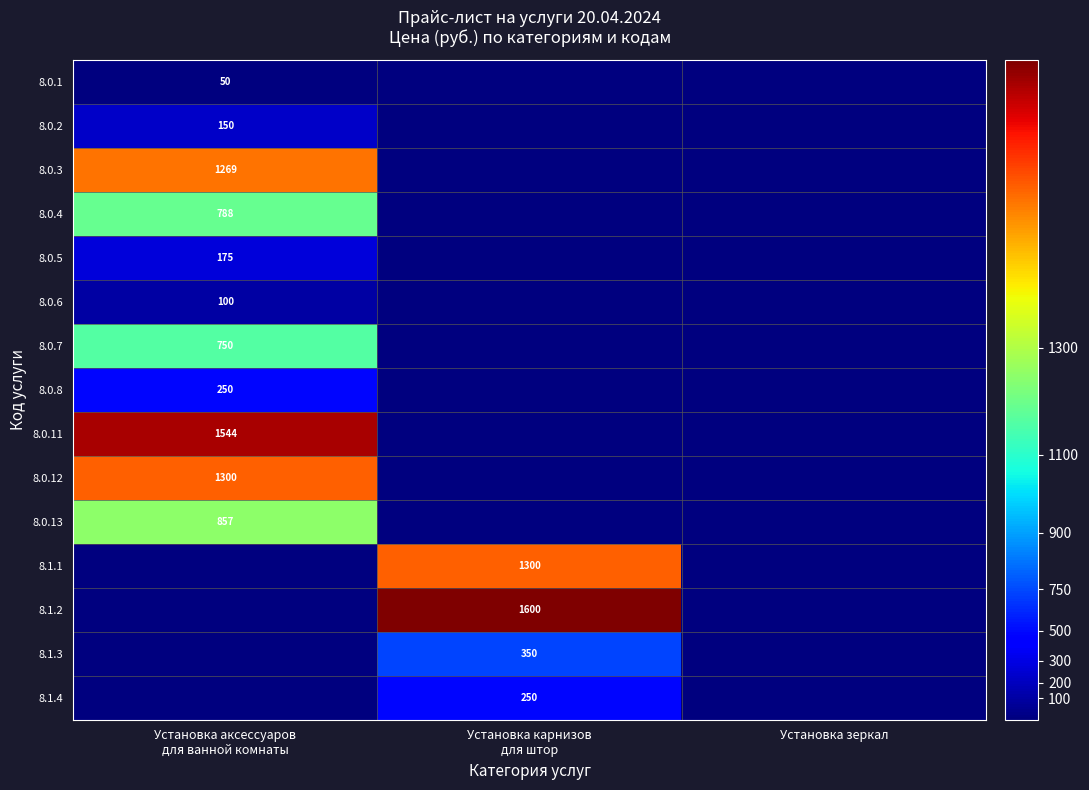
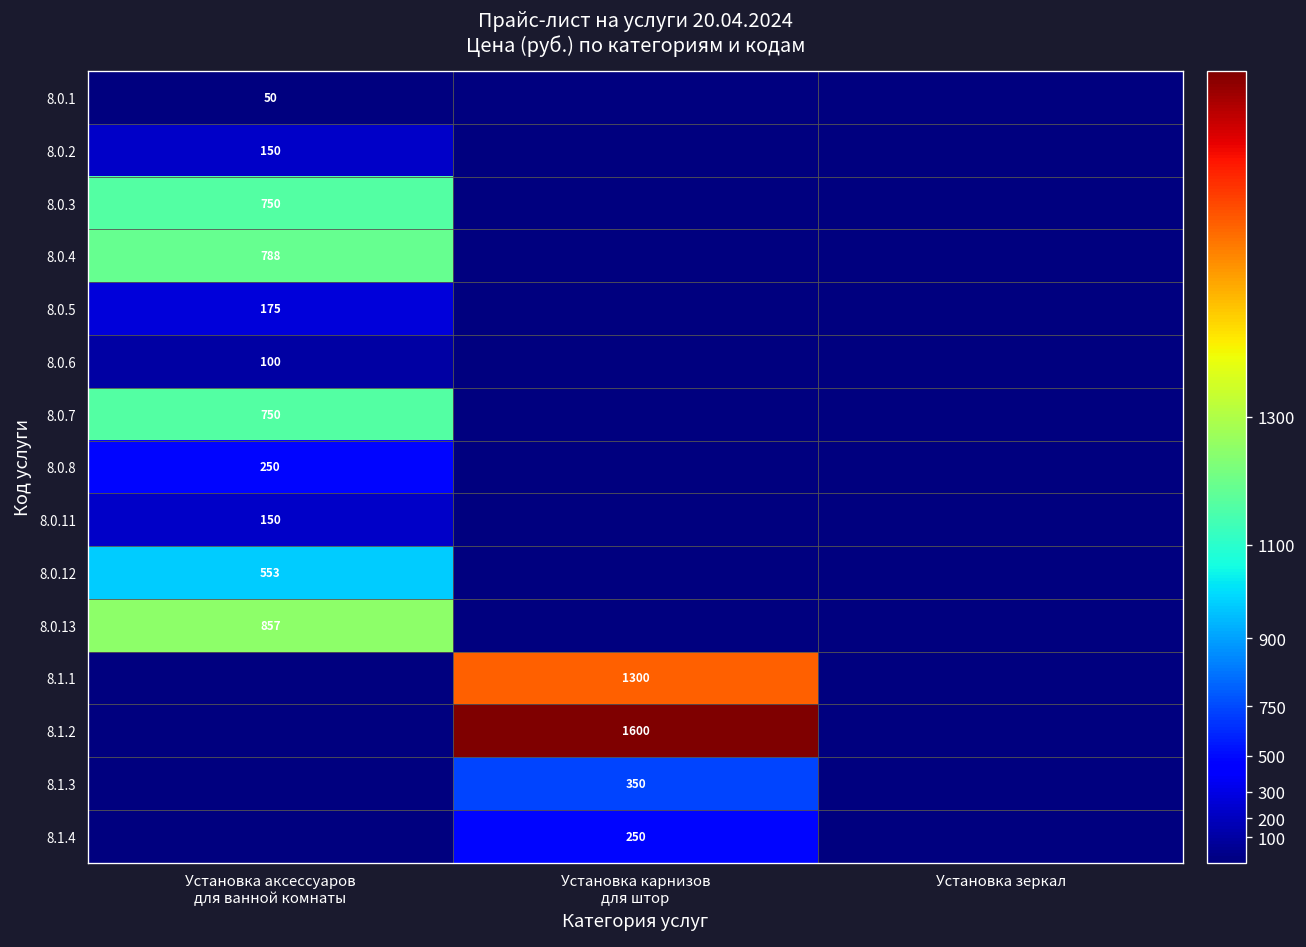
  {
    "8.0.1": {
      "Установка аксессуаров для ванной комнаты": 50
    },
    "8.0.2": {
      "Установка аксессуаров для ванной комнаты": 150
    },
    "8.0.3": {
-     "Установка аксессуаров для ванной комнаты": 1269
+     "Установка аксессуаров для ванной комнаты": 750
    },
    "8.0.4": {
      "Установка аксессуаров для ванной комнаты": 788
    },
    "8.0.5": {
      "Установка аксессуаров для ванной комнаты": 175
    },
    "8.0.6": {
      "Установка аксессуаров для ванной комнаты": 100
    },
    "8.0.7": {
      "Установка аксессуаров для ванной комнаты": 750
    },
    "8.0.8": {
      "Установка аксессуаров для ванной комнаты": 250
    },
    "8.0.11": {
-     "Установка аксессуаров для ванной комнаты": 1544
+     "Установка аксессуаров для ванной комнаты": 150
    },
    "8.0.12": {
-     "Установка аксессуаров для ванной комнаты": 1300
+     "Установка аксессуаров для ванной комнаты": 553
    },
    "8.0.13": {
      "Установка аксессуаров для ванной комнаты": 857
    },
    "8.1.1": {
      "Установка карнизов для штор": 1300
    },
    "8.1.2": {
      "Установка карнизов для штор": 1600
    },
    "8.1.3": {
      "Установка карнизов для штор": 350
    },
    "8.1.4": {
      "Установка карнизов для штор": 250
    }
  }
